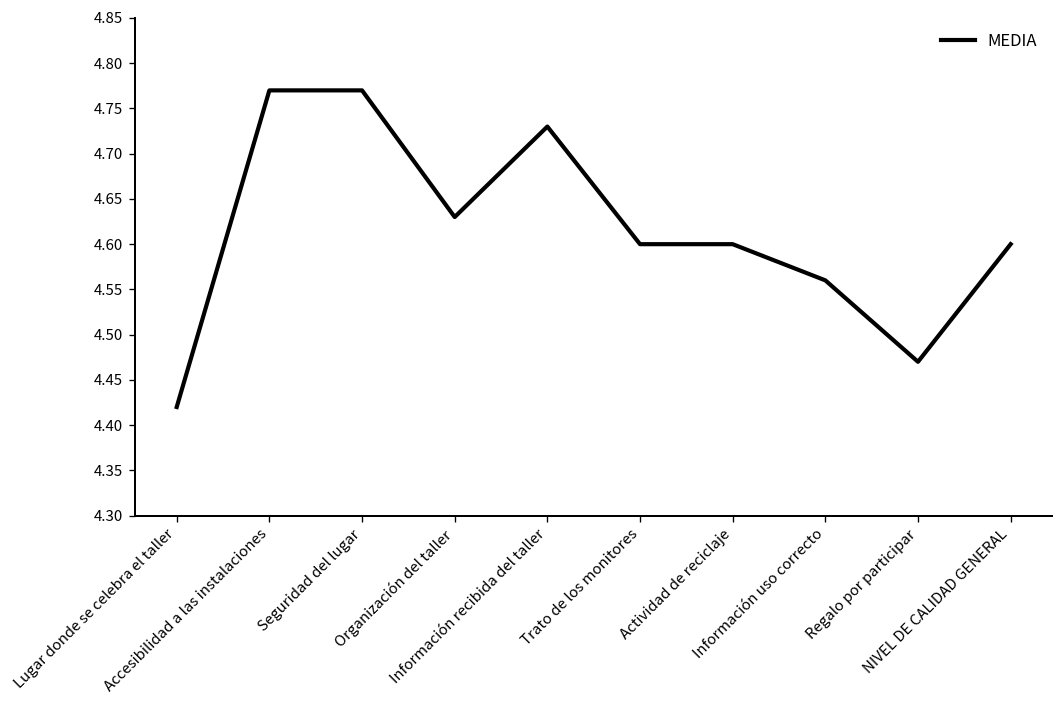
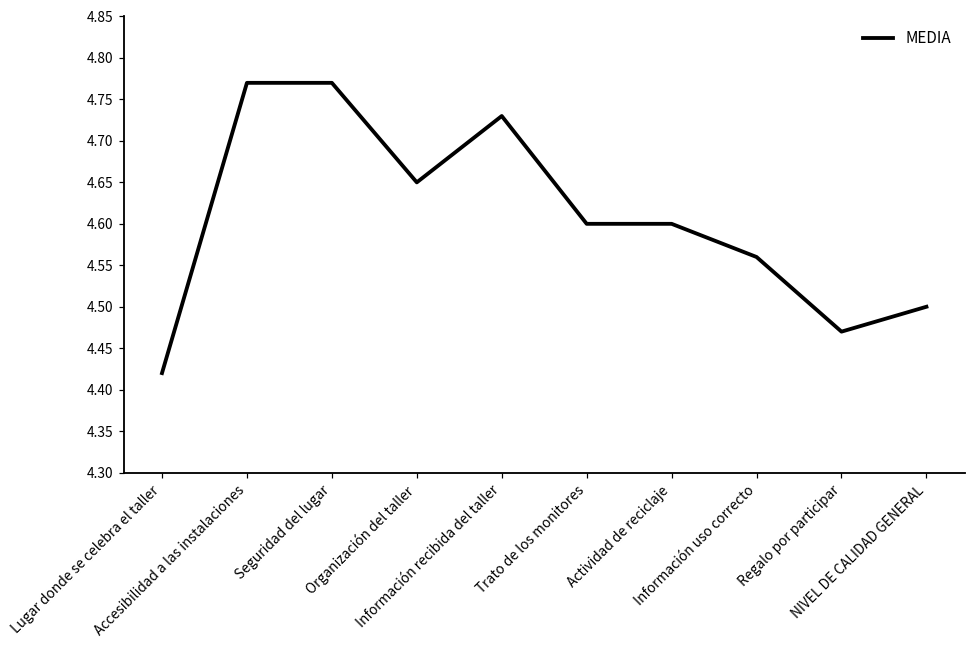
  {
    "Lugar donde se celebra el taller": 4.42,
    "Accesibilidad a las instalaciones": 4.77,
    "Seguridad del lugar": 4.77,
-   "Organización del taller": 4.63,
+   "Organización del taller": 4.65,
    "Información recibida del taller": 4.73,
    "Trato de los monitores": 4.60,
    "Actividad de reciclaje": 4.60,
    "Información uso correcto": 4.56,
    "Regalo por participar": 4.47,
-   "NIVEL DE CALIDAD GENERAL": 4.6
+   "NIVEL DE CALIDAD GENERAL": 4.5
  }
